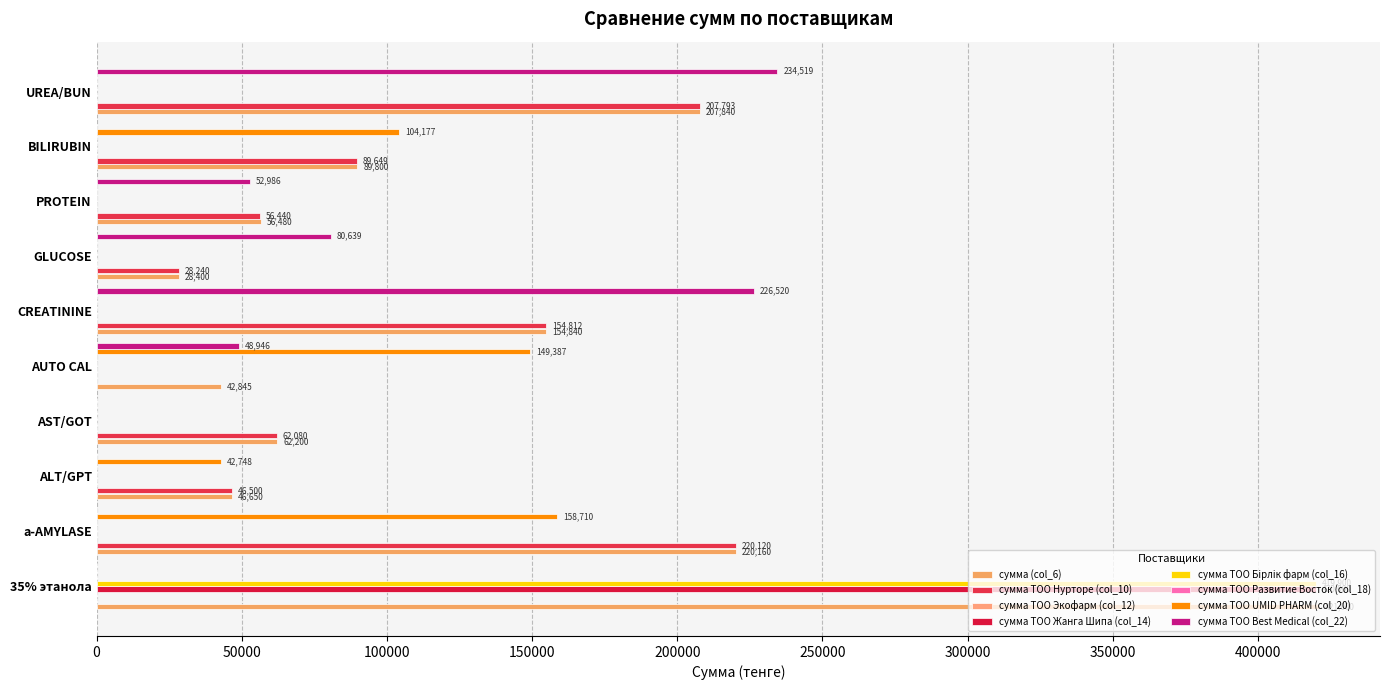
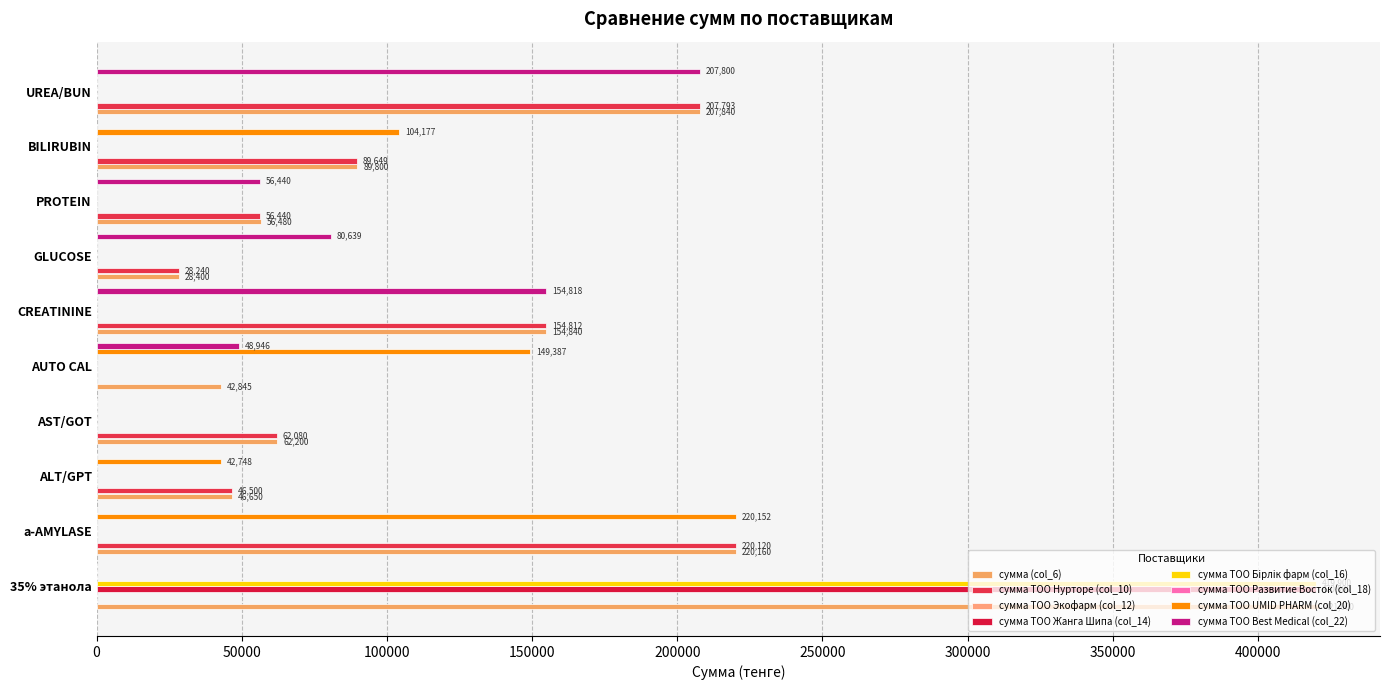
  {
    "сумма ТОО Бірлік фарм (col_16)": {
      "UREA/BUN": "0",
      "BILIRUBIN": "0",
      "PROTEIN": "0",
      "GLUCOSE": "0",
      "CREATININE": "0",
      "AUTO CAL": "0",
      "AST/GOT": "0",
      "ALT/GPT": "0",
      "a-AMYLASE": "0"
    },
    "сумма ТОО Развитие Восток (col_18)": {
      "UREA/BUN": "0",
      "BILIRUBIN": "0",
      "PROTEIN": "0",
      "GLUCOSE": "0",
      "CREATININE": "0",
      "AUTO CAL": "0",
      "AST/GOT": "0",
      "ALT/GPT": "0",
      "a-AMYLASE": "0",
      "35% этанола": "0"
    },
    "сумма ТОО UMID PHARM (col_20)": {
      "BILIRUBIN": "104,177",
      "AUTO CAL": "149,387",
      "ALT/GPT": "42,748",
-     "a-AMYLASE": "158,710"
+     "a-AMYLASE": "220,152"
    },
    "сумма TOO Best Medical (col_22)": {
-     "UREA/BUN": "234,519",
-     "PROTEIN": "52,986",
+     "UREA/BUN": "207,800",
+     "PROTEIN": "56,440",
      "GLUCOSE": "80,639",
-     "CREATININE": "226,520",
+     "CREATININE": "154,818",
      "AUTO CAL": "48,946"
    }
  }
